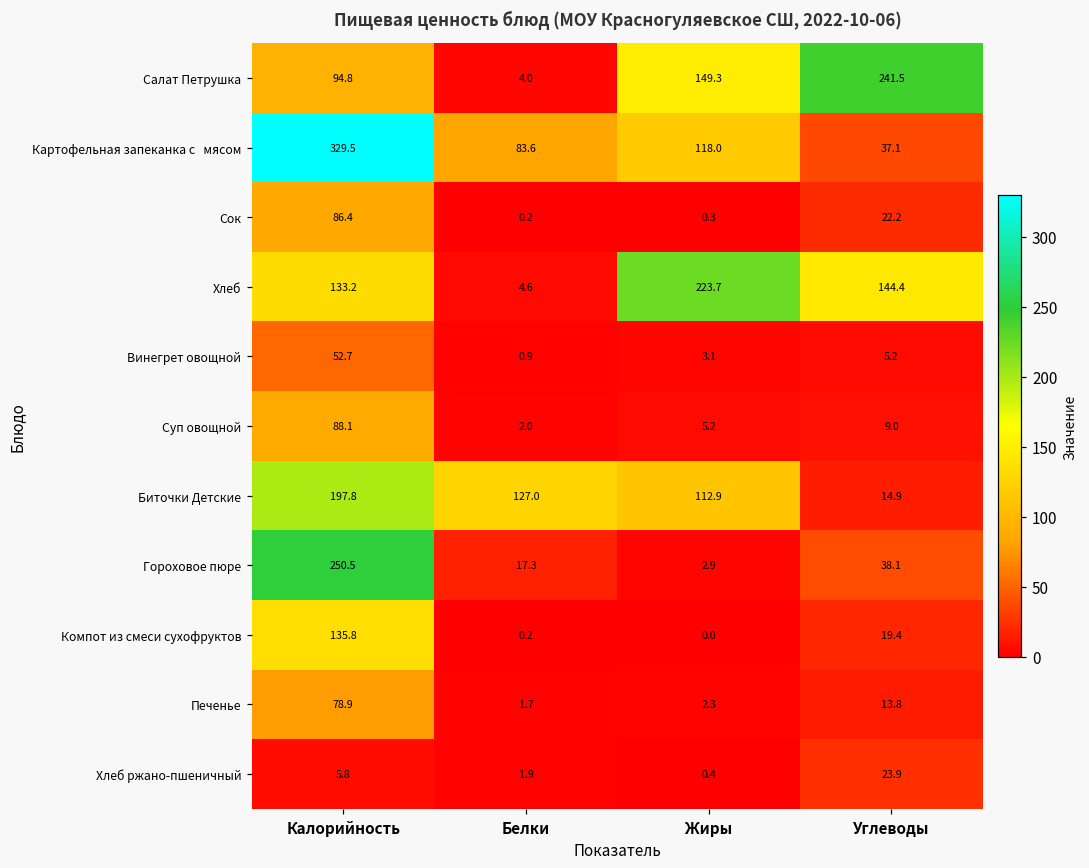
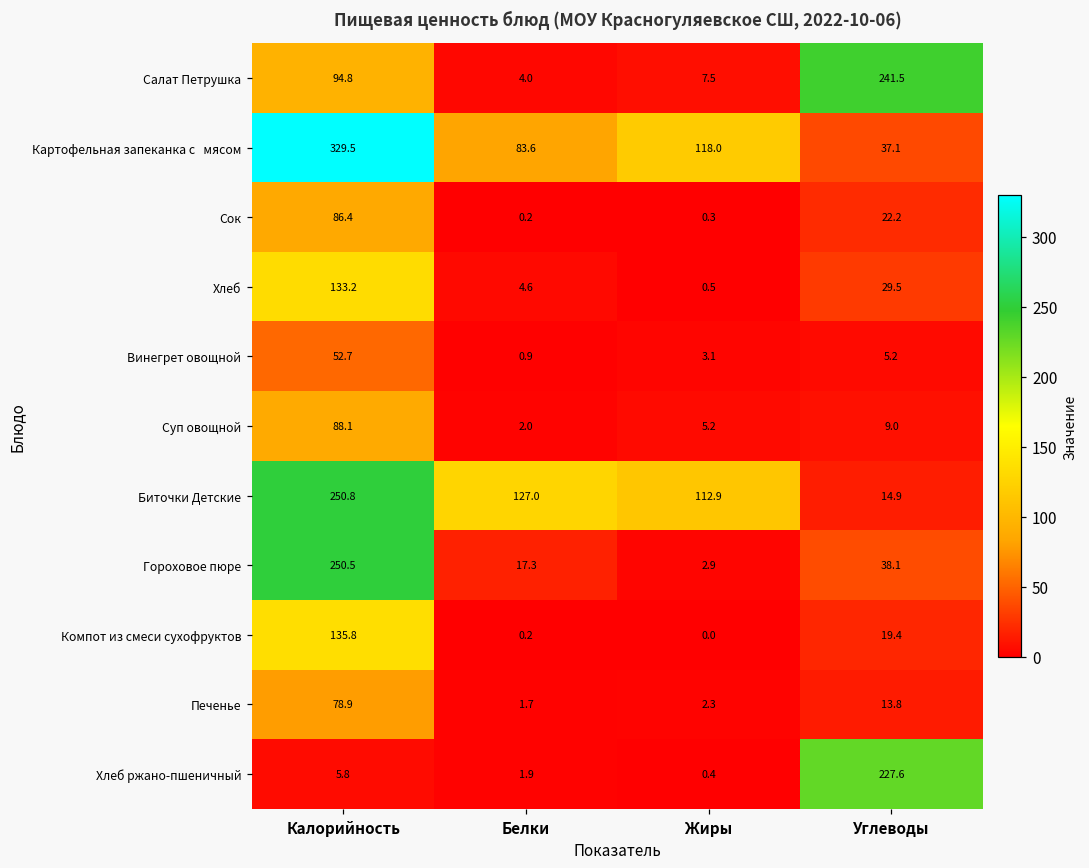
  {
    "Салат Петрушка": {
      "Калорийность": 94.8,
      "Белки": 4.0,
-     "Жиры": 149.3,
+     "Жиры": 7.5,
      "Углеводы": 241.5
    },
    "Картофельная запеканка с мясом": {
      "Калорийность": 329.5,
      "Белки": 83.6,
      "Жиры": 118.0,
      "Углеводы": 37.1
    },
    "Сок": {
      "Калорийность": 86.4,
      "Белки": 0.2,
      "Жиры": 0.3,
      "Углеводы": 22.2
    },
    "Хлеб": {
      "Калорийность": 133.2,
      "Белки": 4.6,
-     "Жиры": 223.7,
-     "Углеводы": 144.4
+     "Жиры": 0.5,
+     "Углеводы": 29.5
    },
    "Винегрет овощной": {
      "Калорийность": 52.7,
      "Белки": 0.9,
      "Жиры": 3.1,
      "Углеводы": 5.2
    },
    "Суп овощной": {
      "Калорийность": 88.1,
      "Белки": 2.0,
      "Жиры": 5.2,
      "Углеводы": 9.0
    },
    "Биточки Детские": {
-     "Калорийность": 197.8,
+     "Калорийность": 250.8,
      "Белки": 127.0,
      "Жиры": 112.9,
      "Углеводы": 14.9
    },
    "Гороховое пюре": {
      "Калорийность": 250.5,
      "Белки": 17.3,
      "Жиры": 2.9,
      "Углеводы": 38.1
    },
    "Компот из смеси сухофруктов": {
      "Калорийность": 135.8,
      "Белки": 0.2,
      "Жиры": 0.0,
      "Углеводы": 19.4
    },
    "Печенье": {
      "Калорийность": 78.9,
      "Белки": 1.7,
      "Жиры": 2.3,
      "Углеводы": 13.8
    },
    "Хлеб ржано-пшеничный": {
      "Калорийность": 5.8,
      "Белки": 1.9,
      "Жиры": 0.4,
-     "Углеводы": 23.9
+     "Углеводы": 227.6
    }
  }
